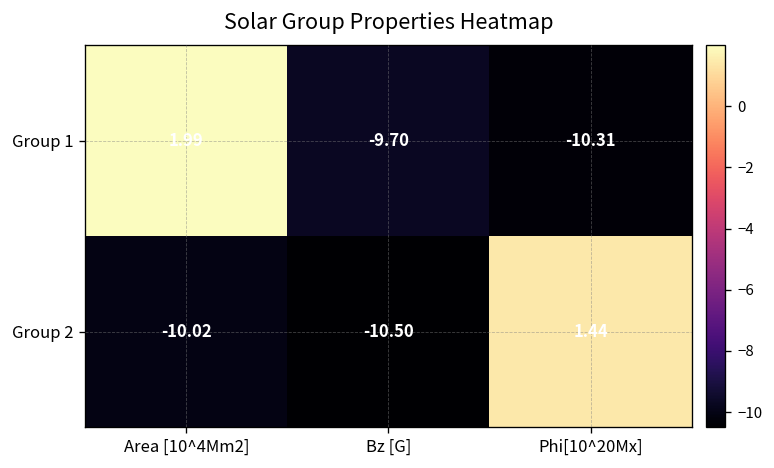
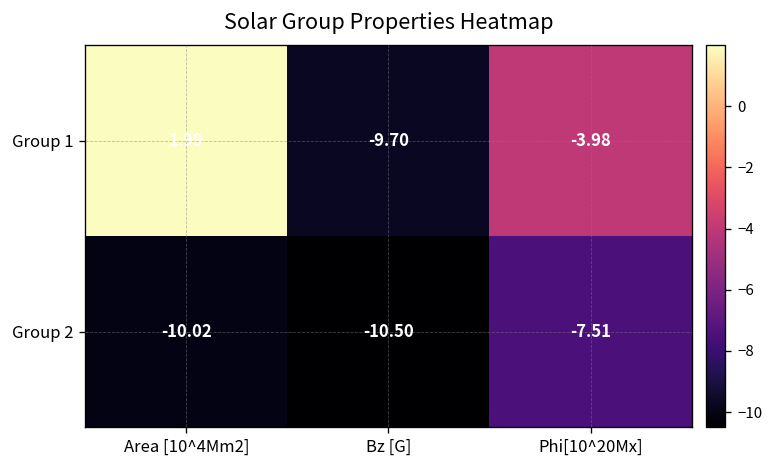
  {
    "Group 1": {
      "Area [10^4Mm2]": 1.99,
      "Bz [G]": -9.70,
-     "Phi[10^20Mx]": -10.31
+     "Phi[10^20Mx]": -3.98
    },
    "Group 2": {
      "Area [10^4Mm2]": -10.02,
      "Bz [G]": -10.50,
-     "Phi[10^20Mx]": 1.44
+     "Phi[10^20Mx]": -7.51
    }
  }
